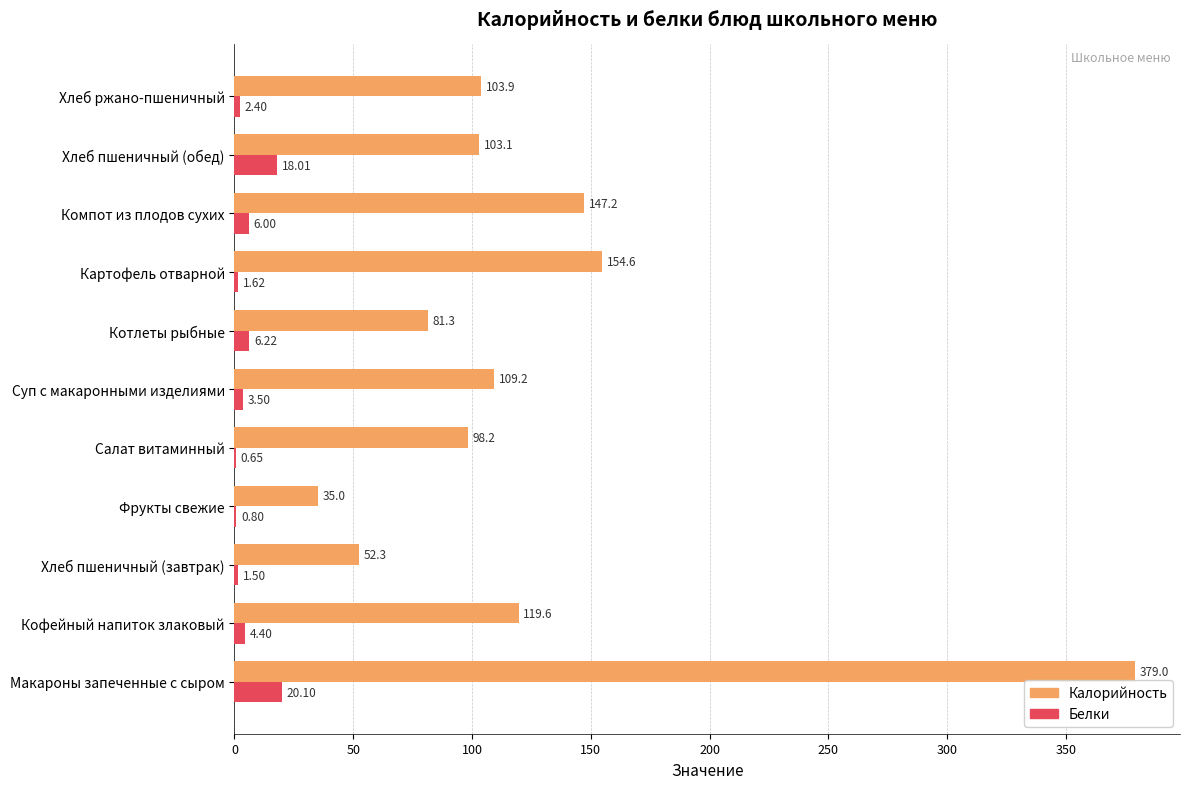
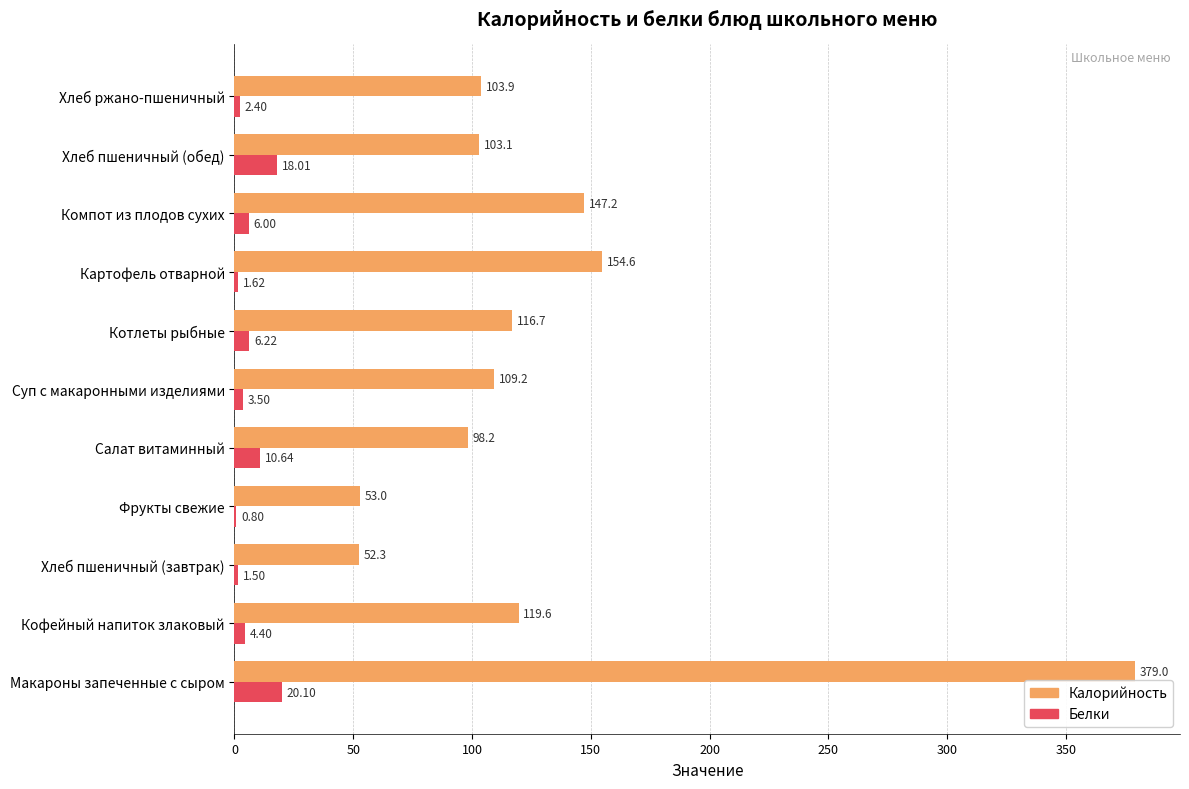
  {
    "Калорийность": {
      "Хлеб ржано-пшеничный": 103.9,
      "Хлеб пшеничный (обед)": 103.1,
      "Компот из плодов сухих": 147.2,
      "Картофель отварной": 154.6,
-     "Котлеты рыбные": 81.3,
+     "Котлеты рыбные": 116.7,
      "Суп с макаронными изделиями": 109.2,
      "Салат витаминный": 98.2,
-     "Фрукты свежие": 35.0,
+     "Фрукты свежие": 53.0,
      "Хлеб пшеничный (завтрак)": 52.3,
      "Кофейный напиток злаковый": 119.6,
      "Макароны запеченные с сыром": 379.0
    },
    "Белки": {
      "Хлеб ржано-пшеничный": 2.40,
      "Хлеб пшеничный (обед)": 18.01,
      "Компот из плодов сухих": 6.00,
      "Картофель отварной": 1.62,
      "Котлеты рыбные": 6.22,
      "Суп с макаронными изделиями": 3.50,
-     "Салат витаминный": 0.65,
+     "Салат витаминный": 10.64,
      "Фрукты свежие": 0.80,
      "Хлеб пшеничный (завтрак)": 1.50,
      "Кофейный напиток злаковый": 4.40,
      "Макароны запеченные с сыром": 20.10
    }
  }
